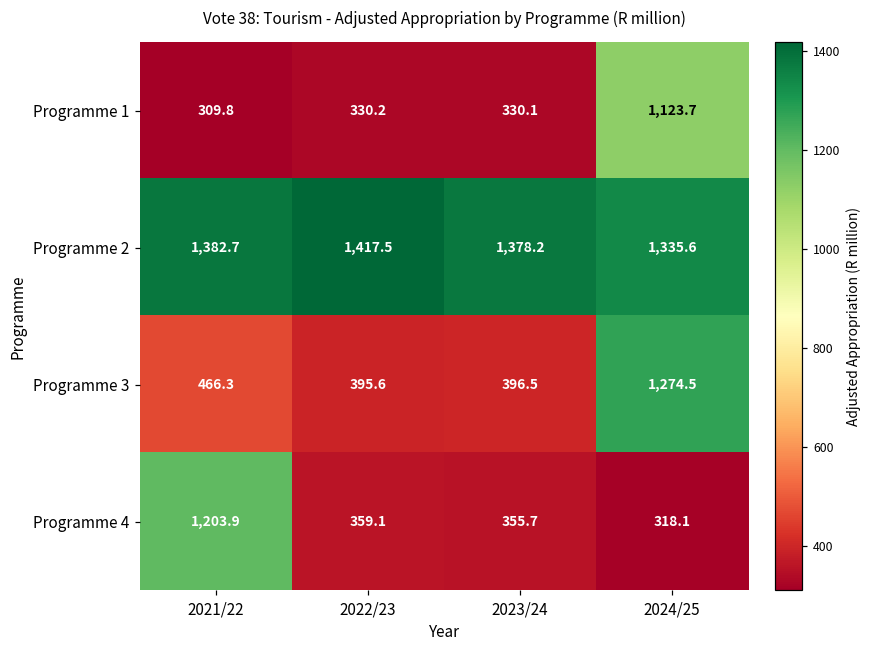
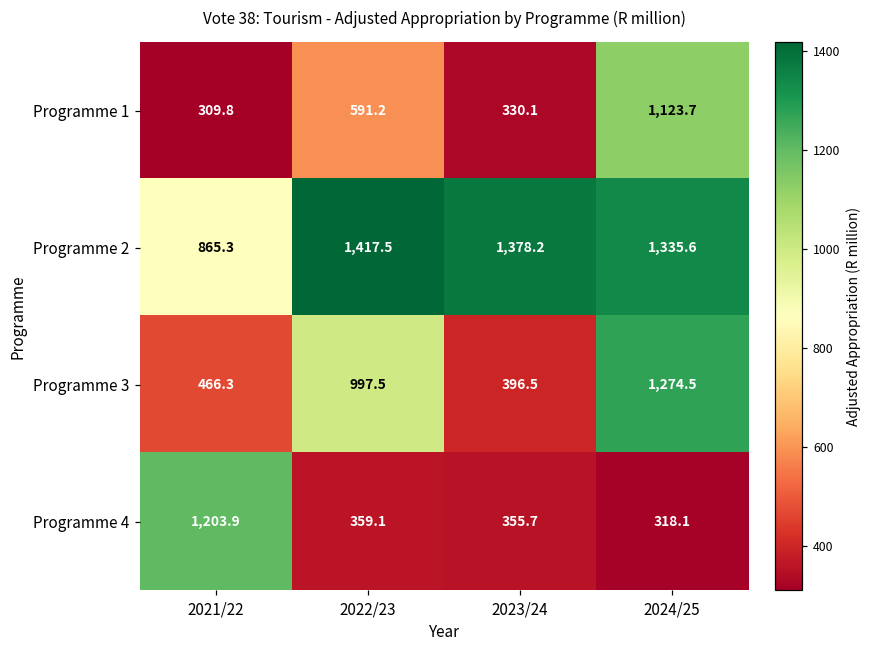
  {
    "Programme 1": {
      "2021/22": "309.8",
-     "2022/23": "330.2",
+     "2022/23": "591.2",
      "2023/24": "330.1",
      "2024/25": "1,123.7"
    },
    "Programme 2": {
-     "2021/22": "1,382.7",
+     "2021/22": "865.3",
      "2022/23": "1,417.5",
      "2023/24": "1,378.2",
      "2024/25": "1,335.6"
    },
    "Programme 3": {
      "2021/22": "466.3",
-     "2022/23": "395.6",
+     "2022/23": "997.5",
      "2023/24": "396.5",
      "2024/25": "1,274.5"
    },
    "Programme 4": {
      "2021/22": "1,203.9",
      "2022/23": "359.1",
      "2023/24": "355.7",
      "2024/25": "318.1"
    }
  }
